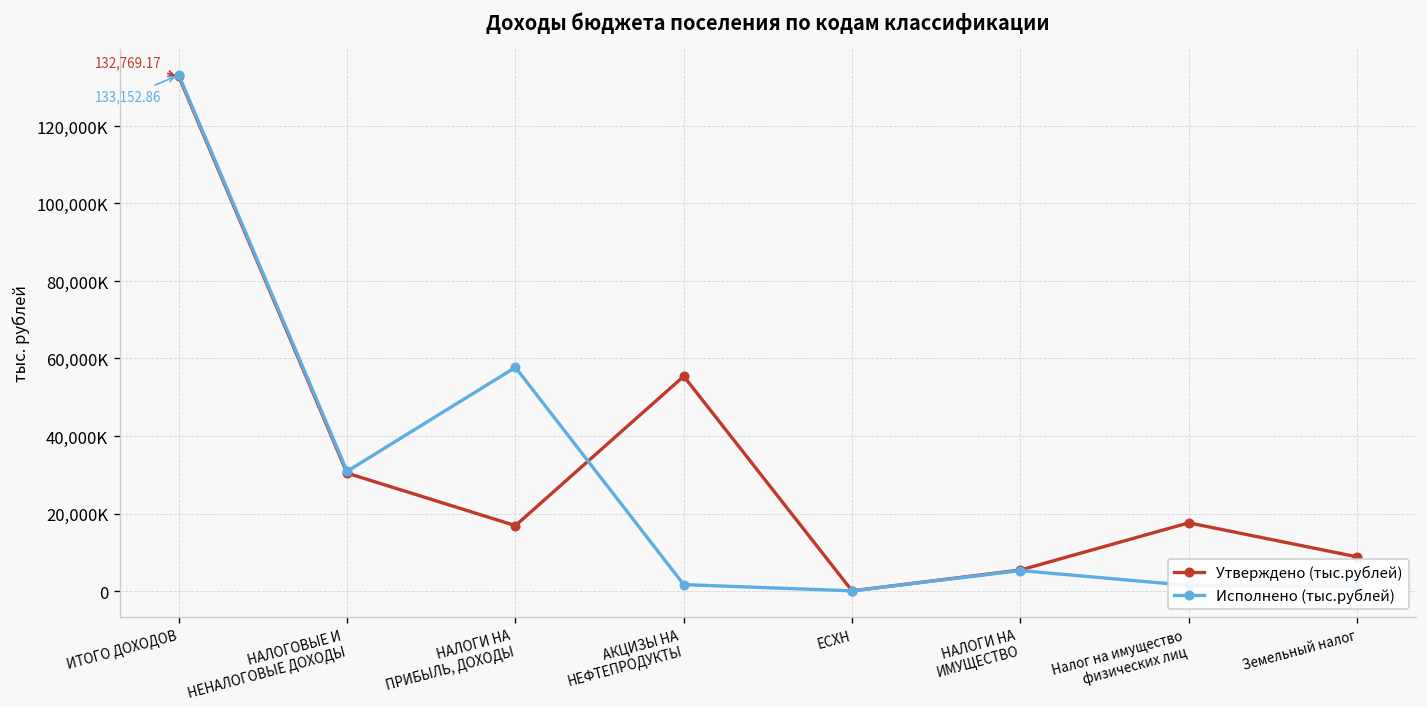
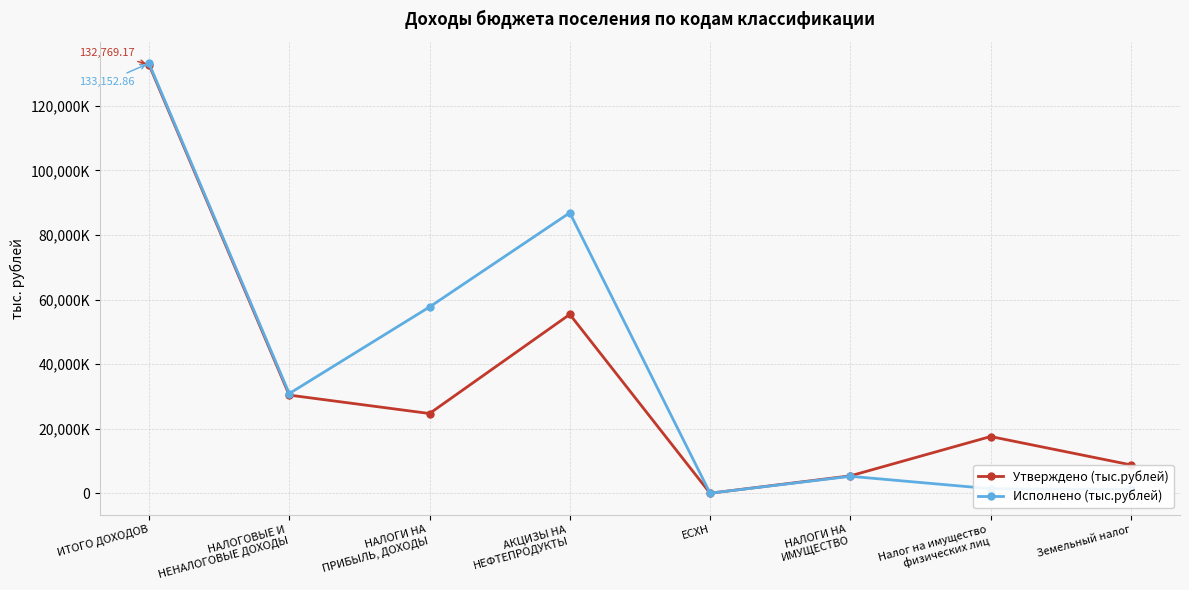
  {
    "Утверждено (тыс.рублей)": {
-     "НАЛОГИ НА ПРИБЫЛЬ, ДОХОДЫ": "17,000,000",
+     "НАЛОГИ НА ПРИБЫЛЬ, ДОХОДЫ": "25,000,000",
      "АКЦИЗЫ НА НЕФТЕПРОДУКТЫ": "55,000,000",
      "Налог на имущество физических лиц": "18,000,000"
    },
    "Исполнено (тыс.рублей)": {
      "НАЛОГИ НА ПРИБЫЛЬ, ДОХОДЫ": "58,000,000",
-     "АКЦИЗЫ НА НЕФТЕПРОДУКТЫ": "2,000,000"
+     "АКЦИЗЫ НА НЕФТЕПРОДУКТЫ": "87,000,000"
    }
  }
